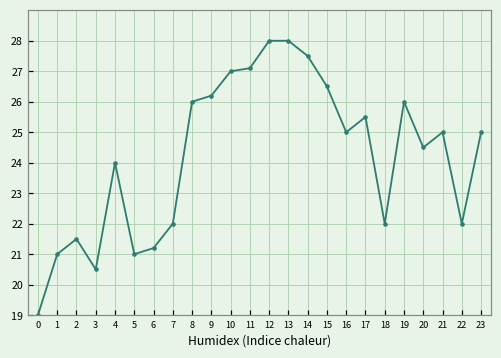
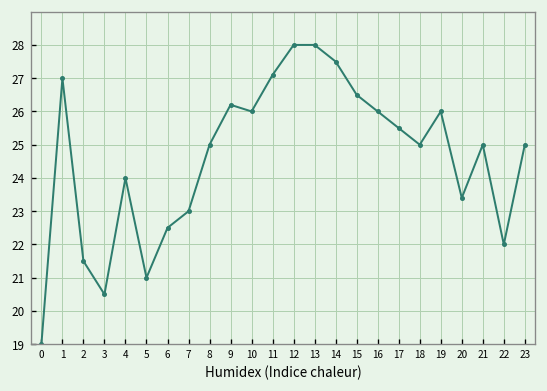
  {
    "0": 19.0,
-   "1": 21,
+   "1": 27,
    "2": 21.5,
    "3": 20.5,
    "4": 24.0,
    "5": 21.0,
-   "6": 21.2,
-   "7": 22,
-   "8": 26,
+   "6": 22.5,
+   "7": 23,
+   "8": 25,
    "9": 26.2,
-   "10": 27,
+   "10": 26,
    "11": 27.1,
    "12": 28.0,
    "13": 28.0,
    "14": 27.5,
    "15": 26.5,
-   "16": 25,
+   "16": 26,
    "17": 25.5,
-   "18": 22,
+   "18": 25,
    "19": 26.0,
-   "20": 24.5,
+   "20": 23.4,
    "21": 25.0,
    "22": 22.0,
    "23": 25.0
  }
